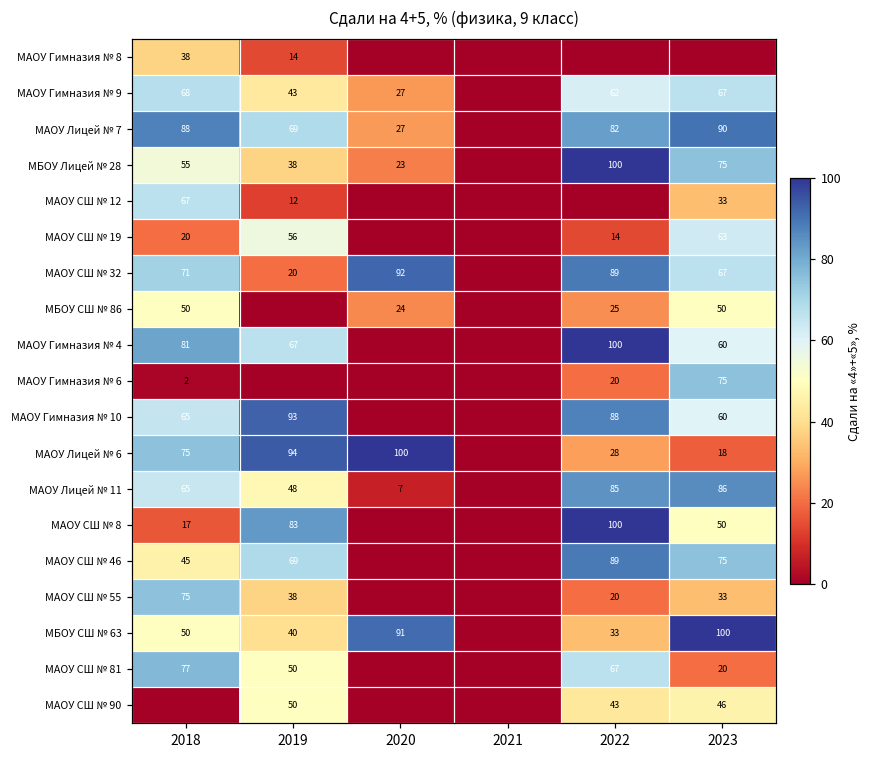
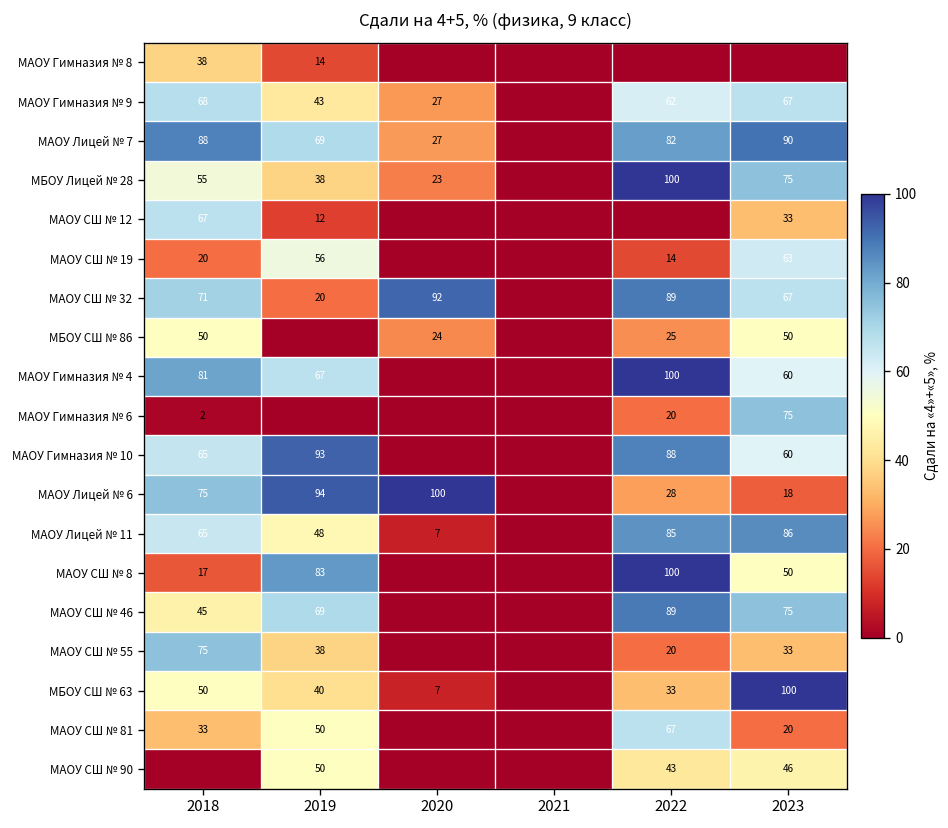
  {
    "МАОУ Гимназия № 8": {
      "2018": 38,
      "2019": 14
    },
    "МАОУ Гимназия № 9": {
      "2018": 68,
      "2019": 43,
      "2020": 27,
      "2023": 67
    },
    "МАОУ Лицей № 7": {
      "2018": 88,
      "2019": 69,
      "2020": 27,
      "2022": 82,
      "2023": 90
    },
    "МБОУ Лицей № 28": {
      "2018": 55,
      "2019": 38,
      "2020": 23,
      "2022": 100,
      "2023": 75
    },
    "МАОУ СШ № 12": {
      "2018": 67,
      "2019": 12,
      "2023": 33
    },
    "МАОУ СШ № 19": {
      "2018": 20,
      "2019": 56,
      "2022": 14,
      "2023": 63
    },
    "МАОУ СШ № 32": {
      "2018": 71,
      "2019": 20,
      "2020": 92,
      "2022": 89,
      "2023": 67
    },
    "МБОУ СШ № 86": {
      "2018": 50,
      "2020": 24,
      "2022": 25,
      "2023": 50
    },
    "МАОУ Гимназия № 4": {
      "2018": 81,
      "2019": 67,
      "2022": 100,
      "2023": 60
    },
    "МАОУ Гимназия № 6": {
      "2018": 2,
      "2022": 20,
      "2023": 75
    },
    "МАОУ Гимназия № 10": {
      "2018": 65,
      "2019": 93,
      "2022": 88,
      "2023": 60
    },
    "МАОУ Лицей № 6": {
      "2018": 75,
      "2019": 94,
      "2020": 100,
      "2022": 28,
      "2023": 18
    },
    "МАОУ Лицей № 11": {
      "2018": 65,
      "2019": 48,
      "2020": 7,
      "2022": 85,
      "2023": 86
    },
    "МАОУ СШ № 8": {
      "2018": 17,
      "2019": 83,
      "2022": 100,
      "2023": 50
    },
    "МАОУ СШ № 46": {
      "2018": 45,
      "2019": 69,
      "2022": 89,
      "2023": 75
    },
    "МАОУ СШ № 55": {
      "2018": 75,
      "2019": 38,
      "2022": 20,
      "2023": 33
    },
    "МБОУ СШ № 63": {
      "2018": 50,
      "2019": 40,
-     "2020": 91,
+     "2020": 7,
      "2022": 33,
      "2023": 100
    },
    "МАОУ СШ № 81": {
-     "2018": 77,
+     "2018": 33,
      "2019": 50,
      "2022": 67,
      "2023": 20
    },
    "МАОУ СШ № 90": {
      "2019": 50,
      "2022": 43,
      "2023": 46
    }
  }
